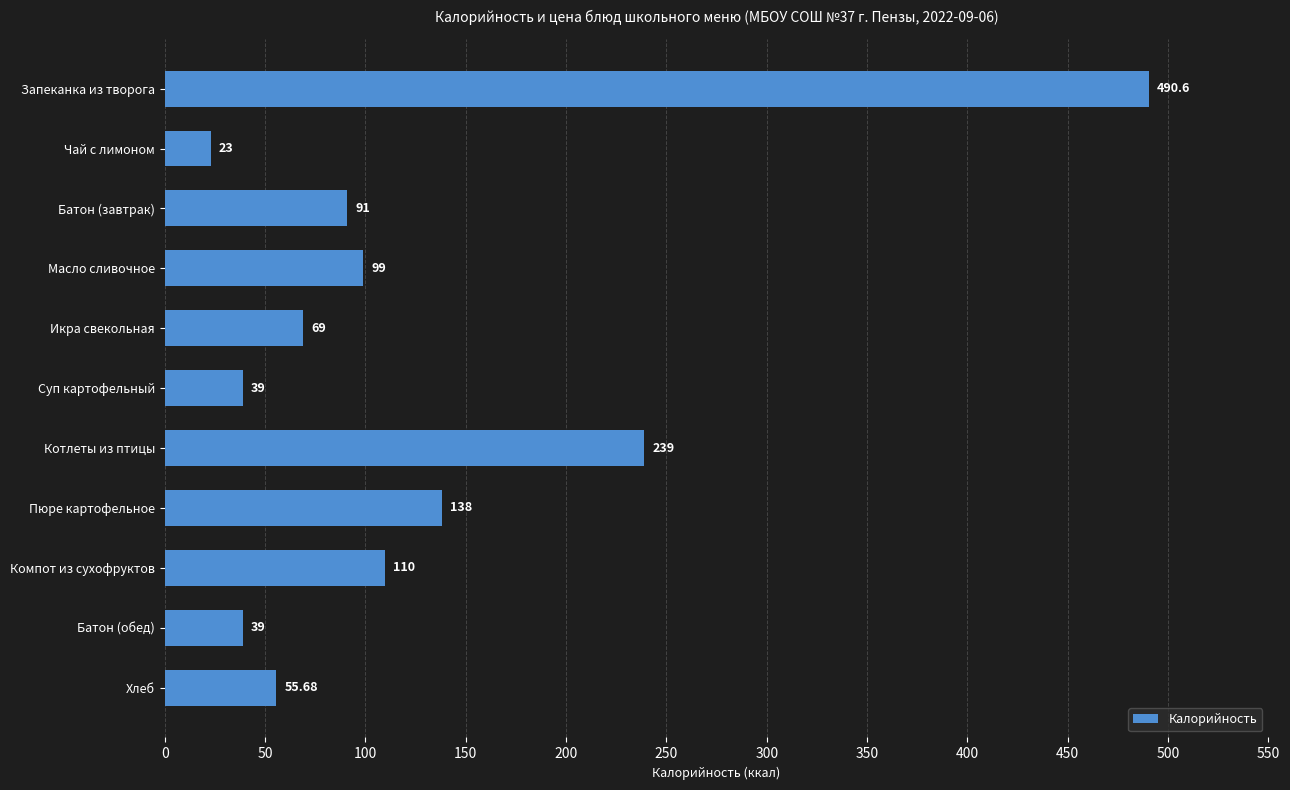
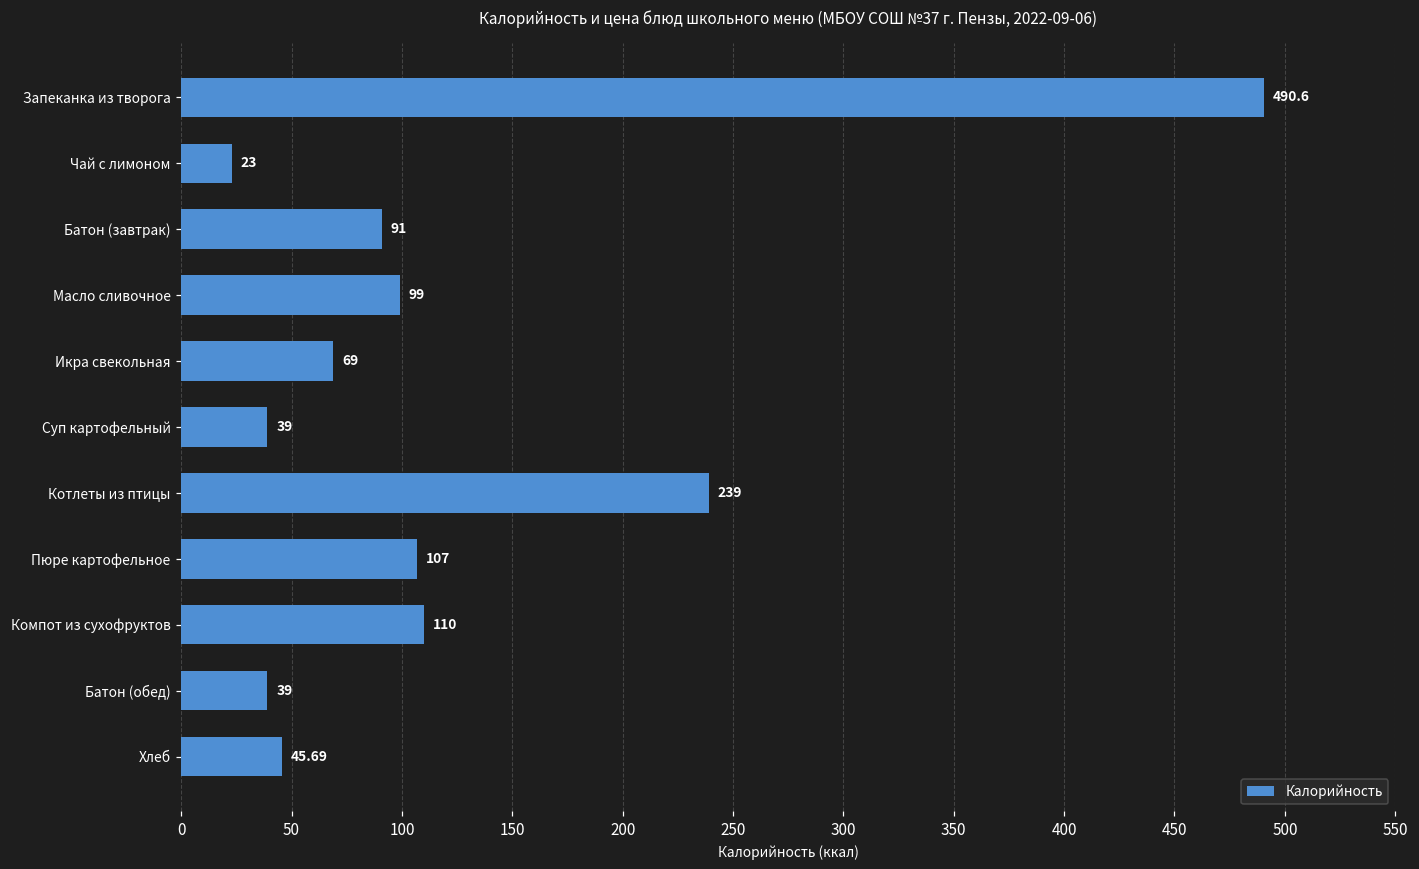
  {
    "Запеканка из творога": 490.6,
    "Чай с лимоном": 23,
    "Батон (завтрак)": 91,
    "Масло сливочное": 99,
    "Икра свекольная": 69,
    "Суп картофельный": 39,
    "Котлеты из птицы": 239,
-   "Пюре картофельное": 138,
+   "Пюре картофельное": 107,
    "Компот из сухофруктов": 110,
    "Батон (обед)": 39,
-   "Хлеб": 55.68
+   "Хлеб": 45.69
  }
